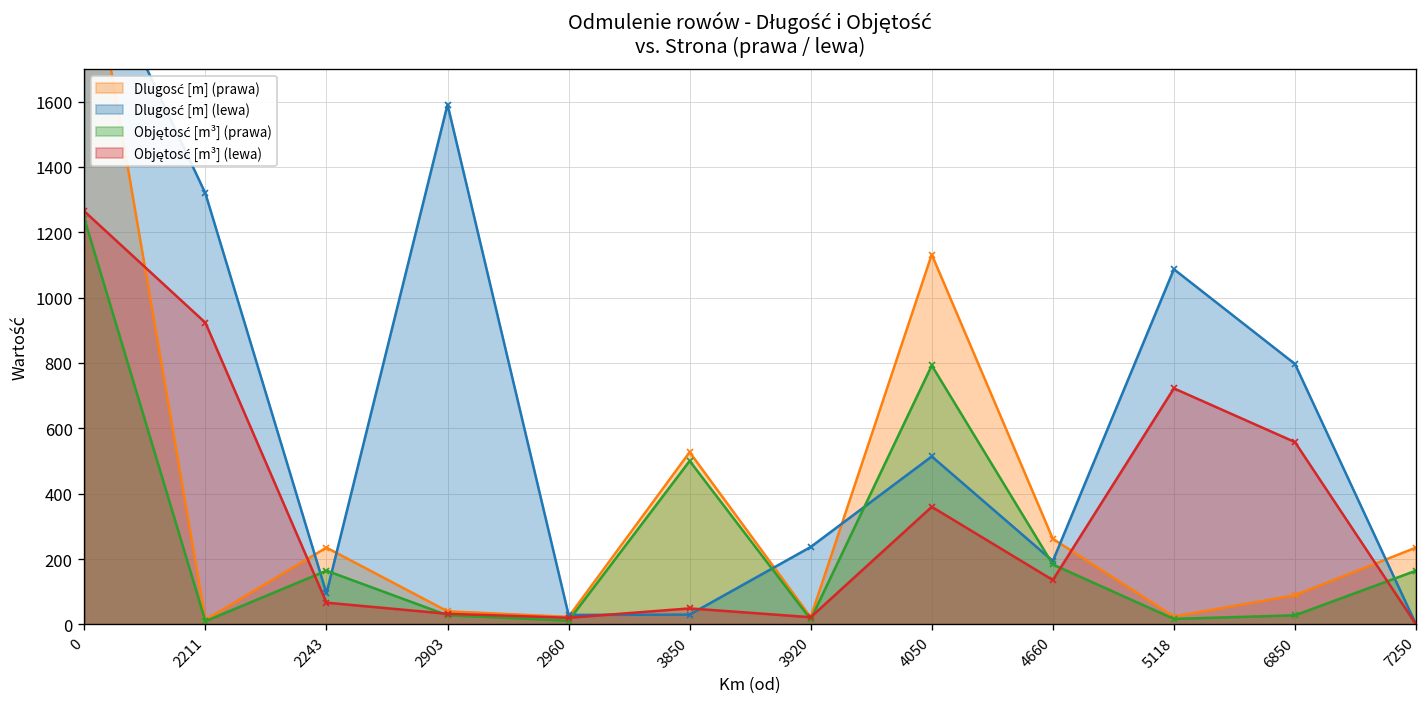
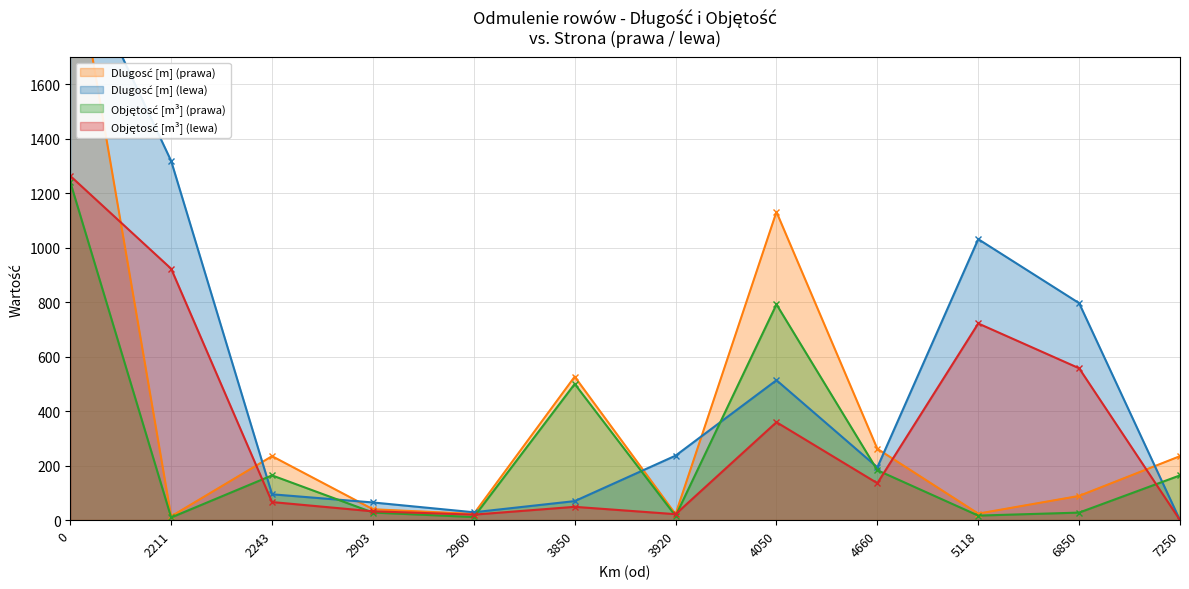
  {
    "Dlugosć [m] (lewa)": {
      "2211": 1320,
      "2243": 100,
-     "2903": 1590,
-     "3850": 30,
+     "2903": 70,
+     "3850": 70,
      "3920": 240,
      "4050": 510,
      "4660": 190,
-     "5118": 1090,
+     "5118": 1030,
      "6850": 800
    },
    "Objętosć [m³] (prawa)": {
      "0": 1240,
      "2243": 160,
      "3850": 500,
      "4050": 790,
      "4660": 180,
      "6850": 30,
      "7250": 160
    }
  }
